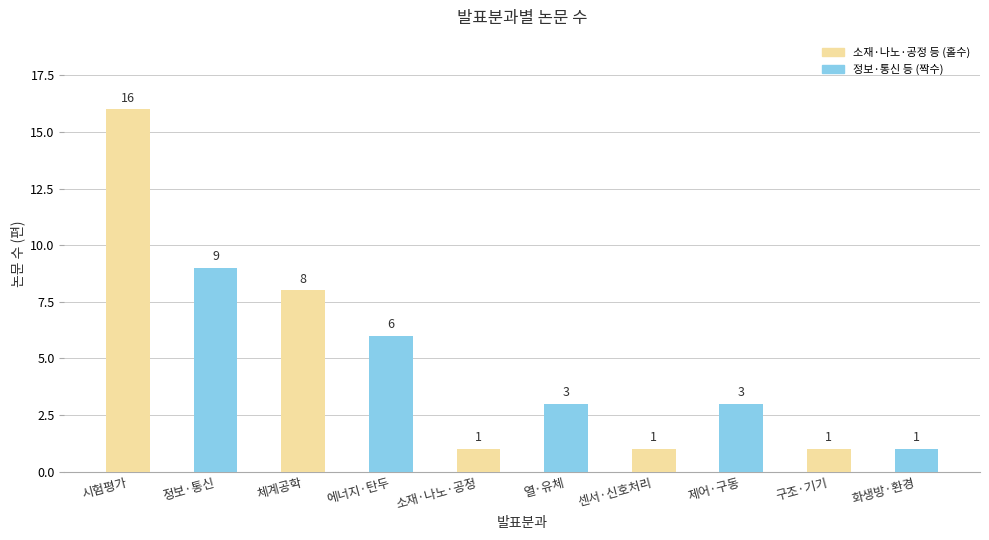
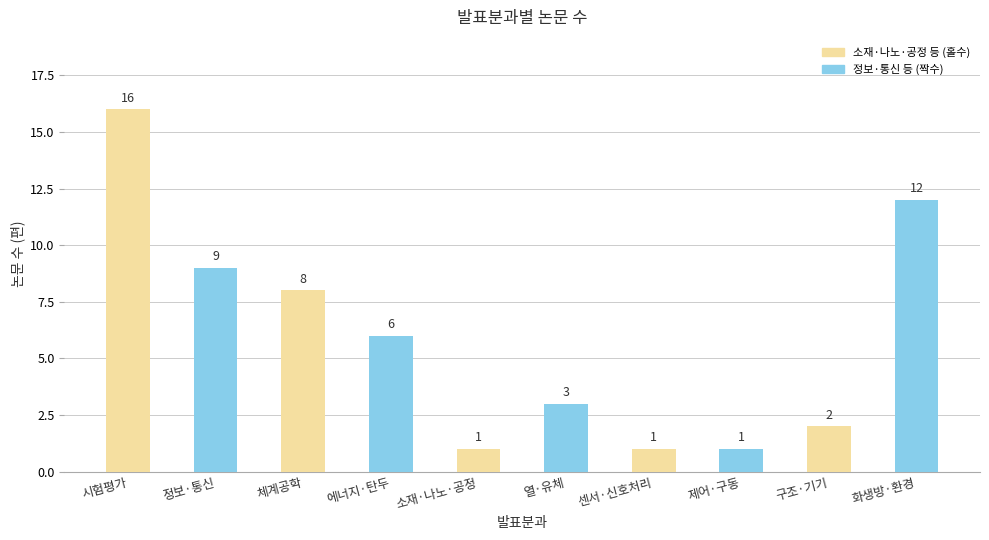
  {
    "시험평가": 16,
    "정보·통신": 9,
    "체계공학": 8,
    "에너지·탄두": 6,
    "소재·나노·공정": 1,
    "열·유체": 3,
    "센서·신호처리": 1,
-   "제어·구동": 3,
-   "구조·기기": 1,
-   "화생방·환경": 1
+   "제어·구동": 1,
+   "구조·기기": 2,
+   "화생방·환경": 12
  }
